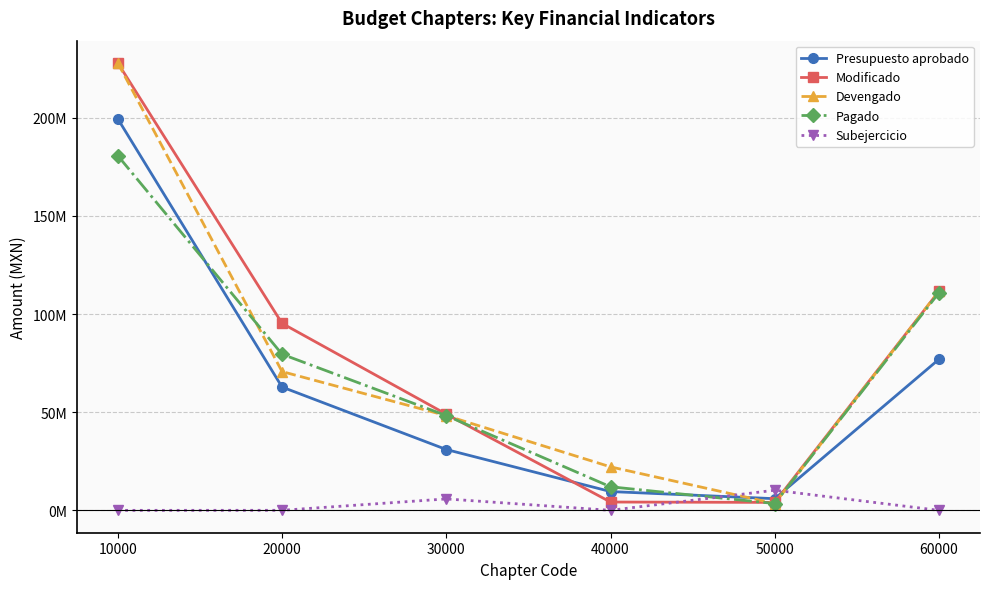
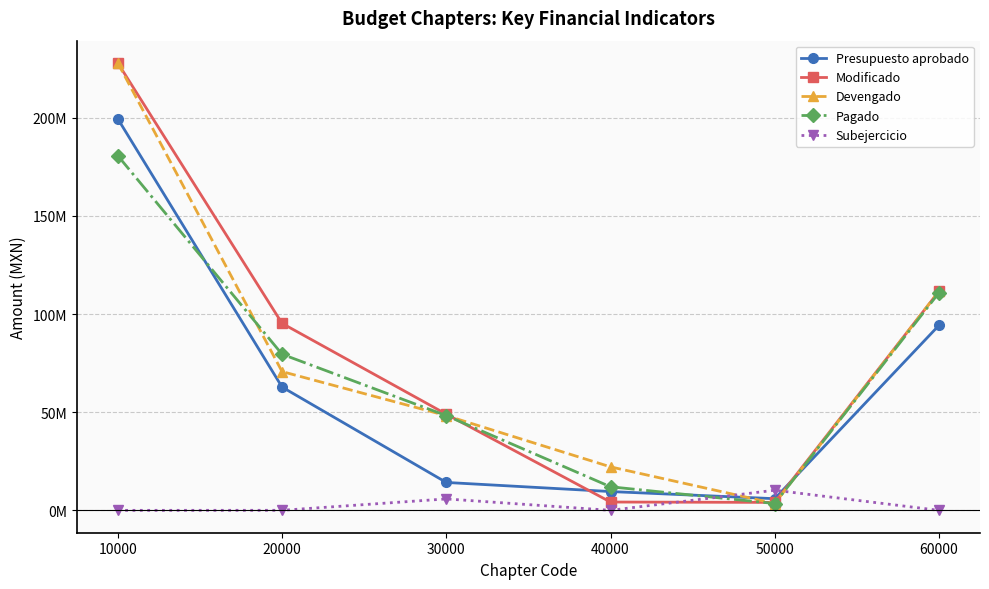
  {
    "Presupuesto aprobado": {
      "10000": 199000000,
      "20000": 63000000,
-     "30000": 31000000,
+     "30000": 14000000,
      "40000": 10000000,
      "50000": 6000000,
-     "60000": 77000000
+     "60000": 94000000
    },
    "Modificado": {
      "20000": 95000000,
      "40000": 4000000
    },
    "Devengado": {
      "20000": 71000000,
      "40000": 22000000
    },
    "Pagado": {
      "10000": 181000000,
      "20000": 80000000,
      "40000": 12000000
    },
    "Subejercicio": {
      "10000": 0,
      "20000": 0,
      "30000": 6000000,
      "40000": 0,
      "50000": 10000000,
      "60000": 0
    }
  }
